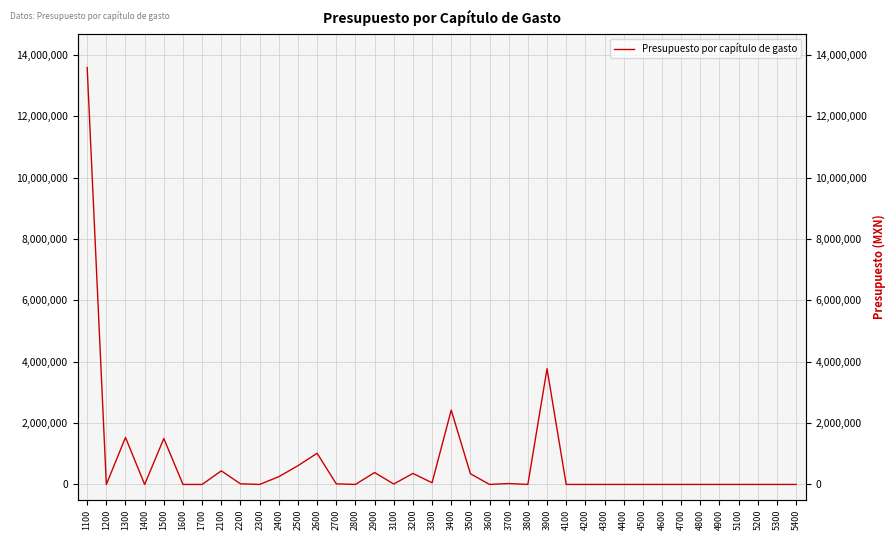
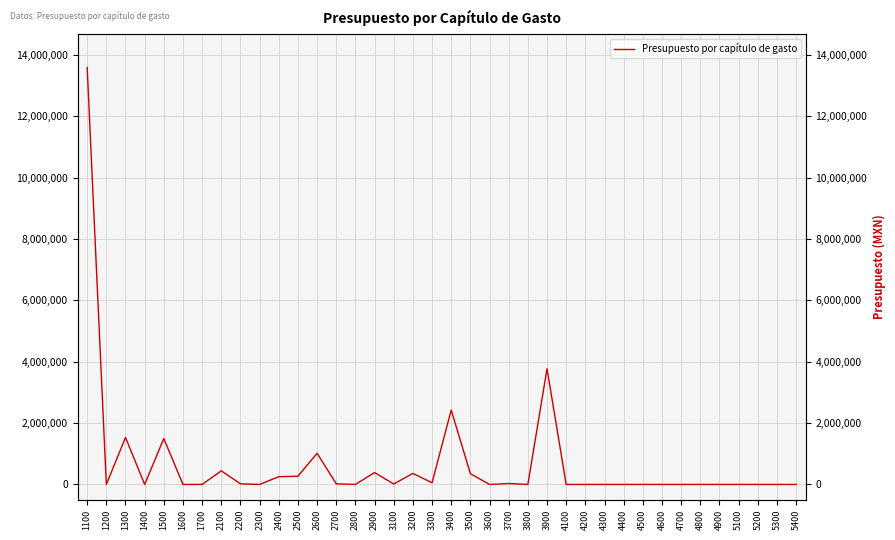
  {
    "1100": "13,600,000",
    "1200": "0",
    "1300": "1,500,000",
    "1400": "0",
    "1500": "1,500,000",
    "1600": "0",
    "1700": "0",
    "2100": "400,000",
    "2200": "0",
    "2300": "0",
    "2400": "300,000",
-   "2500": "600,000",
+   "2500": "300,000",
    "2600": "1,000,000",
    "2700": "0",
    "2800": "0",
    "2900": "400,000",
    "3100": "0",
    "3200": "400,000",
    "3300": "100,000",
    "3400": "2,400,000",
    "3500": "300,000",
    "3600": "0",
    "3700": "0",
    "3800": "0",
    "3900": "3,800,000",
    "4100": "0",
    "4200": "0",
    "4300": "0",
    "4400": "0",
    "4500": "0",
    "4600": "0",
    "4700": "0",
    "4800": "0",
    "4900": "0",
    "5100": "0",
    "5200": "0",
    "5300": "0",
    "5400": "0"
  }
